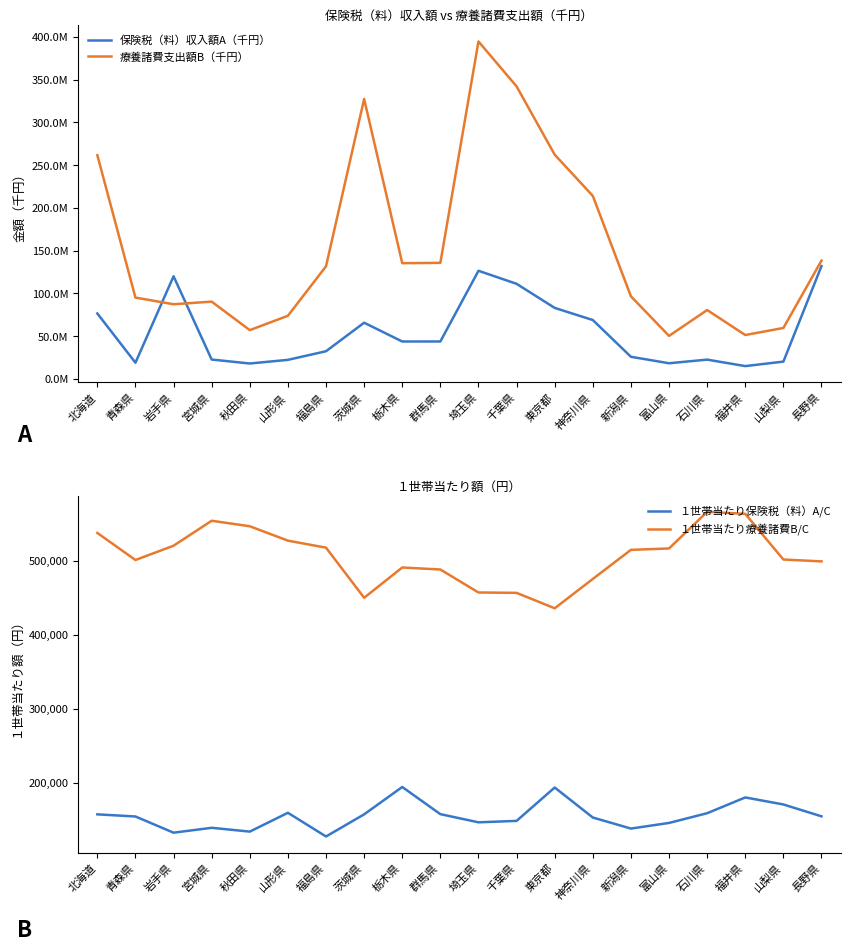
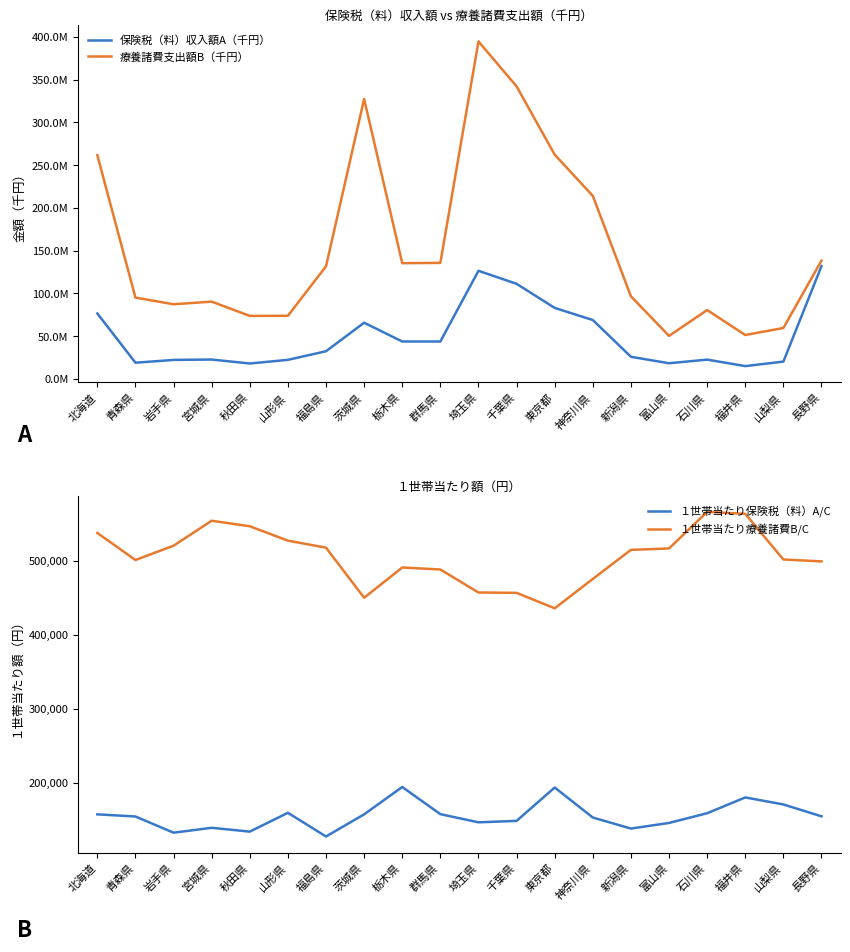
  {
    "保険税（料）収入額 vs 療養諸費支出額（千円）": {
      "保険税（料）収入額A（千円）": {
        "北海道": "80000000",
        "青森県": "20000000",
-       "岩手県": "120000000",
+       "岩手県": "20000000",
        "宮城県": "20000000",
        "秋田県": "20000000",
        "山形県": "20000000",
        "福島県": "30000000",
        "茨城県": "70000000",
        "栃木県": "40000000",
        "群馬県": "40000000",
        "埼玉県": "130000000",
        "千葉県": "110000000",
        "東京都": "80000000",
        "神奈川県": "70000000",
        "新潟県": "30000000",
        "富山県": "20000000",
        "石川県": "20000000",
        "福井県": "20000000",
        "山梨県": "20000000",
        "長野県": "130000000"
      },
      "療養諸費支出額B（千円）": {
        "北海道": "260000000",
        "青森県": "100000000",
        "岩手県": "90000000",
        "宮城県": "90000000",
-       "秋田県": "60000000",
+       "秋田県": "70000000",
        "山形県": "70000000",
        "福島県": "130000000",
        "茨城県": "330000000",
        "栃木県": "140000000",
        "群馬県": "140000000",
        "埼玉県": "390000000",
        "千葉県": "340000000",
        "東京都": "260000000",
        "神奈川県": "210000000",
        "新潟県": "100000000",
        "富山県": "50000000",
        "石川県": "80000000",
        "福井県": "50000000",
        "山梨県": "60000000",
        "長野県": "140000000"
      }
    },
    "１世帯当たり額（円）": {
      "１世帯当たり保険税（料）A/C": {
        "北海道": "160,000",
        "青森県": "150,000",
        "岩手県": "130,000",
        "宮城県": "140,000",
        "秋田県": "130,000",
        "山形県": "160,000",
        "福島県": "130,000",
        "茨城県": "160,000",
        "栃木県": "190,000",
        "群馬県": "160,000",
        "埼玉県": "150,000",
        "千葉県": "150,000",
        "東京都": "190,000",
        "神奈川県": "150,000",
        "新潟県": "140,000",
        "富山県": "150,000",
        "石川県": "160,000",
        "福井県": "180,000",
        "山梨県": "170,000",
        "長野県": "150,000"
      },
      "１世帯当たり療養諸費B/C": {
        "北海道": "540,000",
        "青森県": "500,000",
        "岩手県": "520,000",
        "宮城県": "550,000",
        "秋田県": "550,000",
        "山形県": "530,000",
        "福島県": "520,000",
        "茨城県": "450,000",
        "栃木県": "490,000",
        "群馬県": "490,000",
        "埼玉県": "460,000",
        "千葉県": "460,000",
        "東京都": "440,000",
        "神奈川県": "480,000",
        "新潟県": "520,000",
        "富山県": "520,000",
        "石川県": "570,000",
        "福井県": "560,000",
        "山梨県": "500,000",
        "長野県": "500,000"
      }
    }
  }
